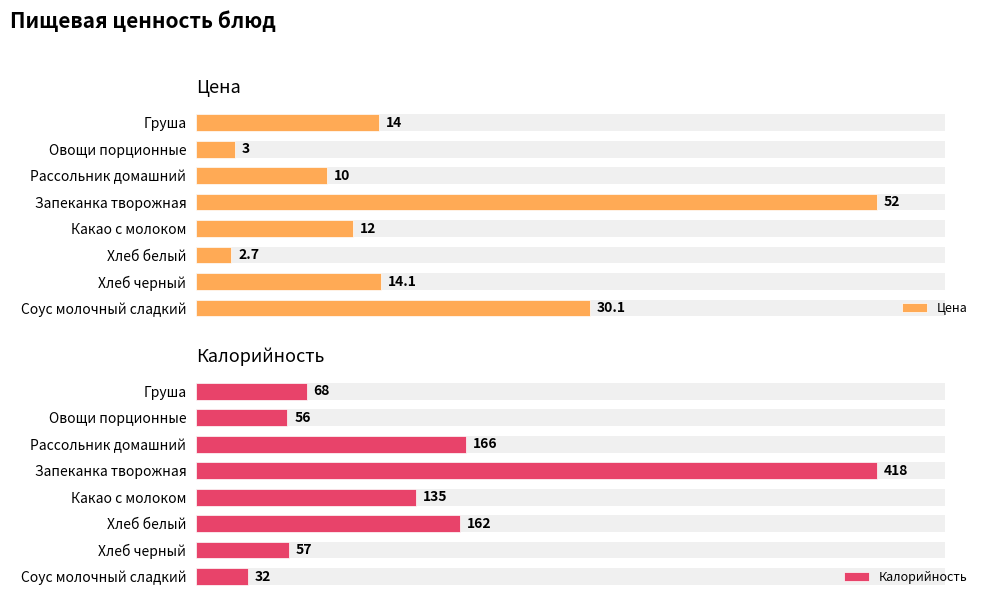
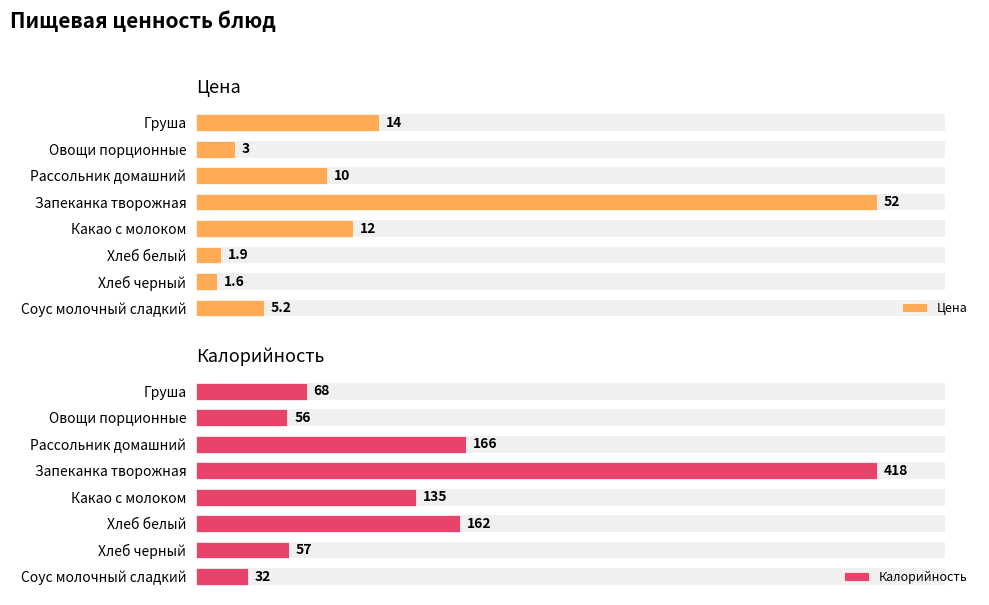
  {
    "Цена": {
      "Груша": 14,
      "Овощи порционные": 3,
      "Рассольник домашний": 10,
      "Запеканка творожная": 52,
      "Какао с молоком": 12,
-     "Хлеб белый": 2.7,
-     "Хлеб черный": 14.1,
-     "Соус молочный сладкий": 30.1
+     "Хлеб белый": 1.9,
+     "Хлеб черный": 1.6,
+     "Соус молочный сладкий": 5.2
    },
    "Калорийность": {
      "Груша": 68,
      "Овощи порционные": 56,
      "Рассольник домашний": 166,
      "Запеканка творожная": 418,
      "Какао с молоком": 135,
      "Хлеб белый": 162,
      "Хлеб черный": 57,
      "Соус молочный сладкий": 32
    }
  }
